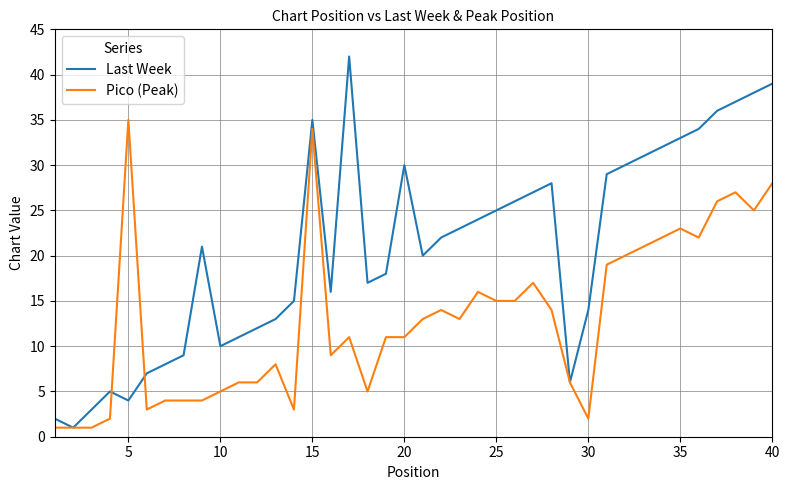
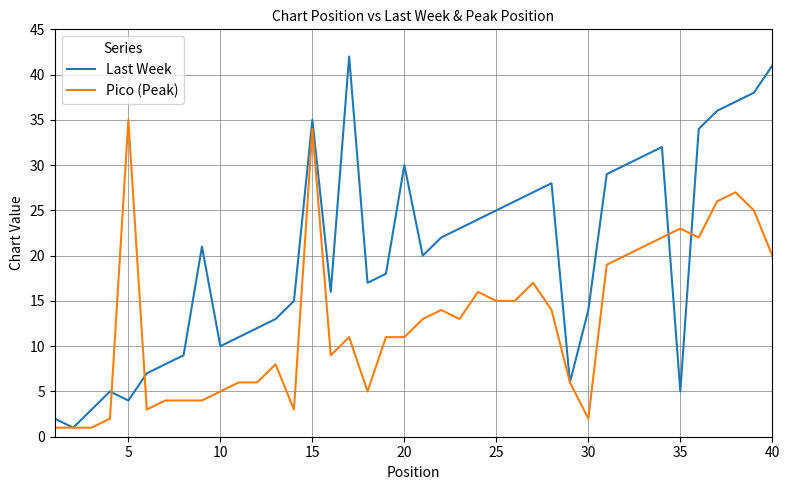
  {
    "Last Week": {
      "5": 4,
      "10": 10,
      "15": 35,
      "20": 30,
      "25": 25,
      "30": 14,
-     "35": 33,
-     "40": 39
+     "35": 5,
+     "40": 41
    },
    "Pico (Peak)": {
      "5": 35,
      "10": 5,
      "15": 34,
      "20": 11,
      "25": 15,
      "30": 2,
      "35": 23,
-     "40": 28
+     "40": 20
    }
  }
